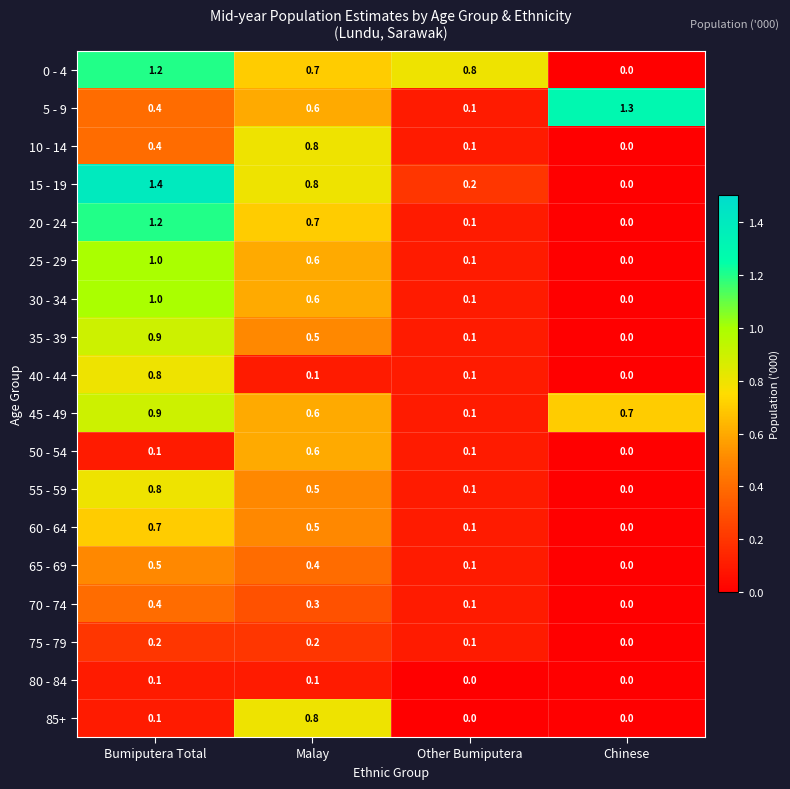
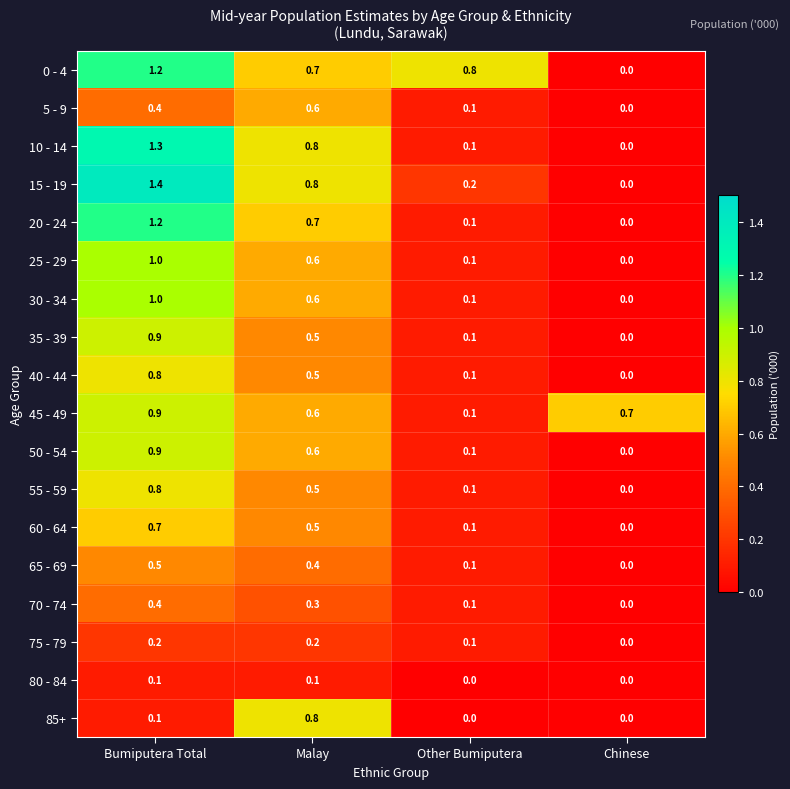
  {
    "0 - 4": {
      "Bumiputera Total": 1.2,
      "Malay": 0.7,
      "Other Bumiputera": 0.8,
      "Chinese": 0.0
    },
    "5 - 9": {
      "Bumiputera Total": 0.4,
      "Malay": 0.6,
      "Other Bumiputera": 0.1,
-     "Chinese": 1.3
+     "Chinese": 0.0
    },
    "10 - 14": {
-     "Bumiputera Total": 0.4,
+     "Bumiputera Total": 1.3,
      "Malay": 0.8,
      "Other Bumiputera": 0.1,
      "Chinese": 0.0
    },
    "15 - 19": {
      "Bumiputera Total": 1.4,
      "Malay": 0.8,
      "Other Bumiputera": 0.2,
      "Chinese": 0.0
    },
    "20 - 24": {
      "Bumiputera Total": 1.2,
      "Malay": 0.7,
      "Other Bumiputera": 0.1,
      "Chinese": 0.0
    },
    "25 - 29": {
      "Bumiputera Total": 1.0,
      "Malay": 0.6,
      "Other Bumiputera": 0.1,
      "Chinese": 0.0
    },
    "30 - 34": {
      "Bumiputera Total": 1.0,
      "Malay": 0.6,
      "Other Bumiputera": 0.1,
      "Chinese": 0.0
    },
    "35 - 39": {
      "Bumiputera Total": 0.9,
      "Malay": 0.5,
      "Other Bumiputera": 0.1,
      "Chinese": 0.0
    },
    "40 - 44": {
      "Bumiputera Total": 0.8,
-     "Malay": 0.1,
+     "Malay": 0.5,
      "Other Bumiputera": 0.1,
      "Chinese": 0.0
    },
    "45 - 49": {
      "Bumiputera Total": 0.9,
      "Malay": 0.6,
      "Other Bumiputera": 0.1,
      "Chinese": 0.7
    },
    "50 - 54": {
-     "Bumiputera Total": 0.1,
+     "Bumiputera Total": 0.9,
      "Malay": 0.6,
      "Other Bumiputera": 0.1,
      "Chinese": 0.0
    },
    "55 - 59": {
      "Bumiputera Total": 0.8,
      "Malay": 0.5,
      "Other Bumiputera": 0.1,
      "Chinese": 0.0
    },
    "60 - 64": {
      "Bumiputera Total": 0.7,
      "Malay": 0.5,
      "Other Bumiputera": 0.1,
      "Chinese": 0.0
    },
    "65 - 69": {
      "Bumiputera Total": 0.5,
      "Malay": 0.4,
      "Other Bumiputera": 0.1,
      "Chinese": 0.0
    },
    "70 - 74": {
      "Bumiputera Total": 0.4,
      "Malay": 0.3,
      "Other Bumiputera": 0.1,
      "Chinese": 0.0
    },
    "75 - 79": {
      "Bumiputera Total": 0.2,
      "Malay": 0.2,
      "Other Bumiputera": 0.1,
      "Chinese": 0.0
    },
    "80 - 84": {
      "Bumiputera Total": 0.1,
      "Malay": 0.1,
      "Other Bumiputera": 0.0,
      "Chinese": 0.0
    },
    "85+": {
      "Bumiputera Total": 0.1,
      "Malay": 0.8,
      "Other Bumiputera": 0.0,
      "Chinese": 0.0
    }
  }
